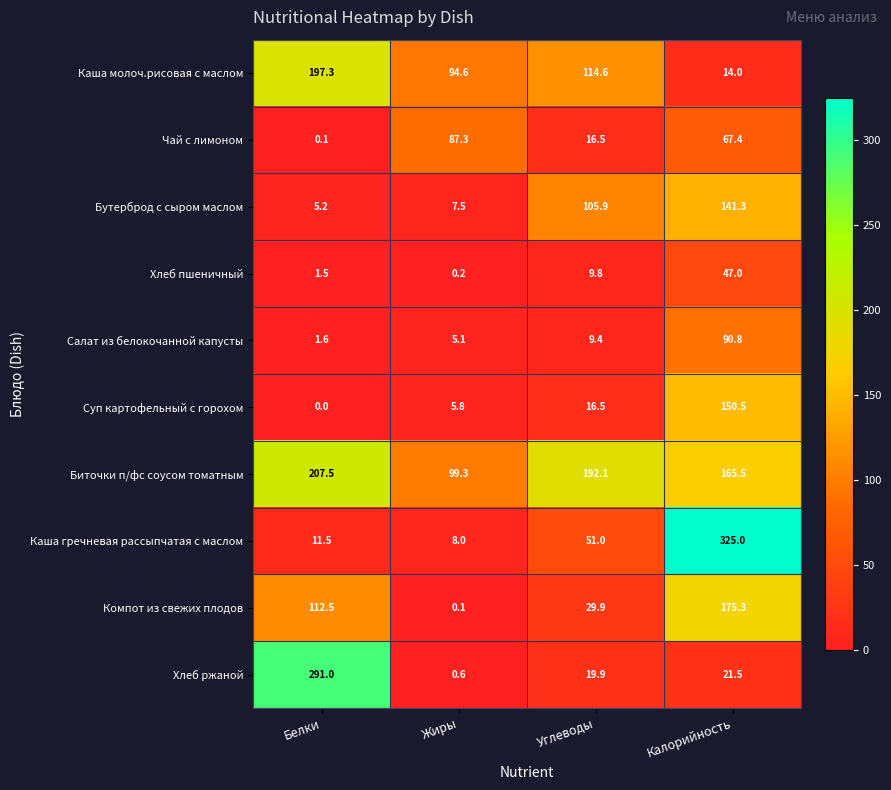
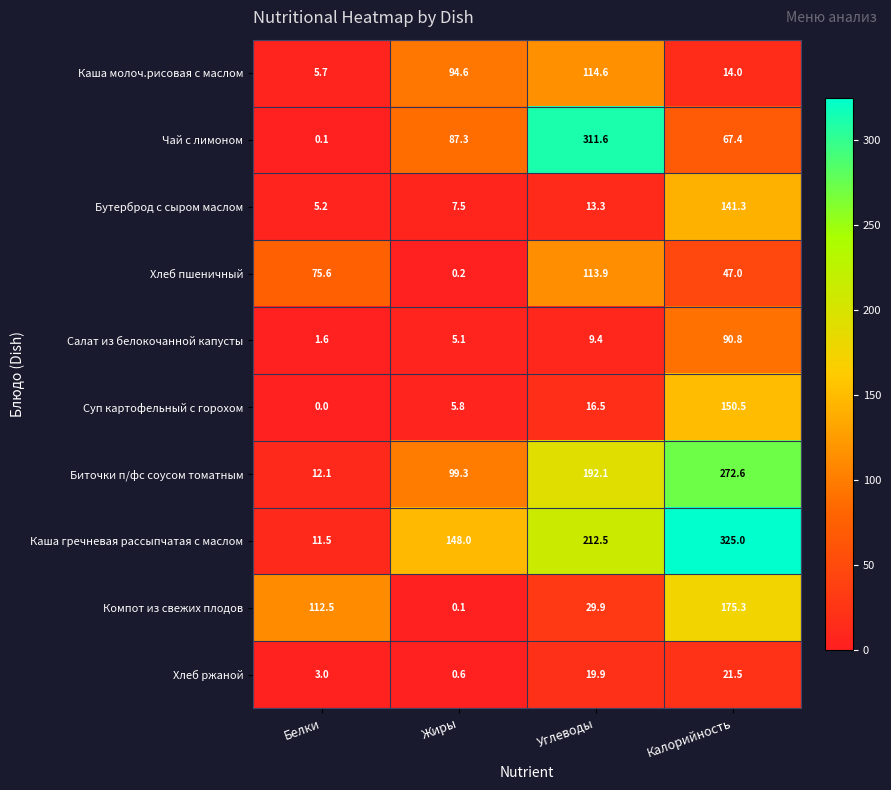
  {
    "Каша молоч.рисовая с маслом": {
-     "Белки": 197.3,
+     "Белки": 5.7,
      "Жиры": 94.6,
      "Углеводы": 114.6,
      "Калорийность": 14.0
    },
    "Чай с лимоном": {
      "Белки": 0.1,
      "Жиры": 87.3,
-     "Углеводы": 16.5,
+     "Углеводы": 311.6,
      "Калорийность": 67.4
    },
    "Бутерброд с сыром маслом": {
      "Белки": 5.2,
      "Жиры": 7.5,
-     "Углеводы": 105.9,
+     "Углеводы": 13.3,
      "Калорийность": 141.3
    },
    "Хлеб пшеничный": {
-     "Белки": 1.5,
+     "Белки": 75.6,
      "Жиры": 0.2,
-     "Углеводы": 9.8,
+     "Углеводы": 113.9,
      "Калорийность": 47.0
    },
    "Салат из белокочанной капусты": {
      "Белки": 1.6,
      "Жиры": 5.1,
      "Углеводы": 9.4,
      "Калорийность": 90.8
    },
    "Суп картофельный с горохом": {
      "Белки": 0.0,
      "Жиры": 5.8,
      "Углеводы": 16.5,
      "Калорийность": 150.5
    },
    "Биточки п/фс соусом томатным": {
-     "Белки": 207.5,
+     "Белки": 12.1,
      "Жиры": 99.3,
      "Углеводы": 192.1,
-     "Калорийность": 165.5
+     "Калорийность": 272.6
    },
    "Каша гречневая рассыпчатая с маслом": {
      "Белки": 11.5,
-     "Жиры": 8.0,
-     "Углеводы": 51.0,
+     "Жиры": 148.0,
+     "Углеводы": 212.5,
      "Калорийность": 325.0
    },
    "Компот из свежих плодов": {
      "Белки": 112.5,
      "Жиры": 0.1,
      "Углеводы": 29.9,
      "Калорийность": 175.3
    },
    "Хлеб ржаной": {
-     "Белки": 291.0,
+     "Белки": 3.0,
      "Жиры": 0.6,
      "Углеводы": 19.9,
      "Калорийность": 21.5
    }
  }
